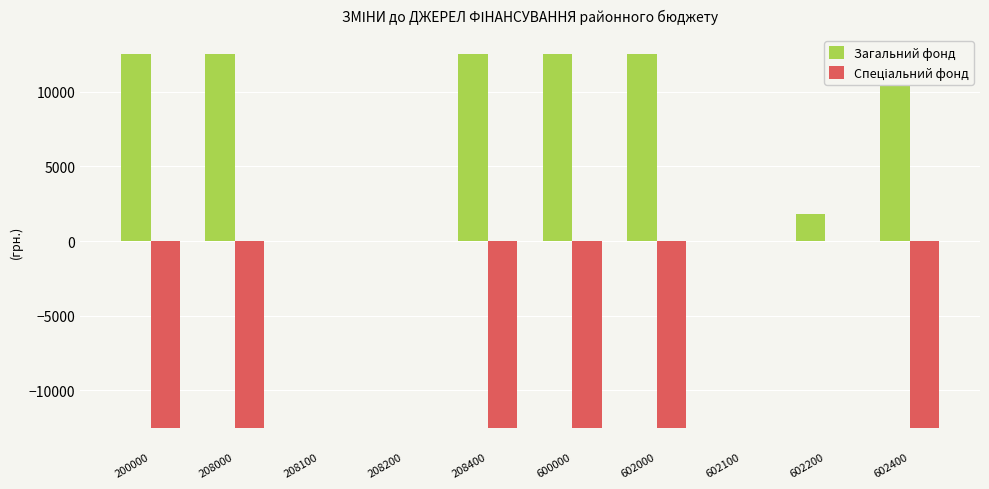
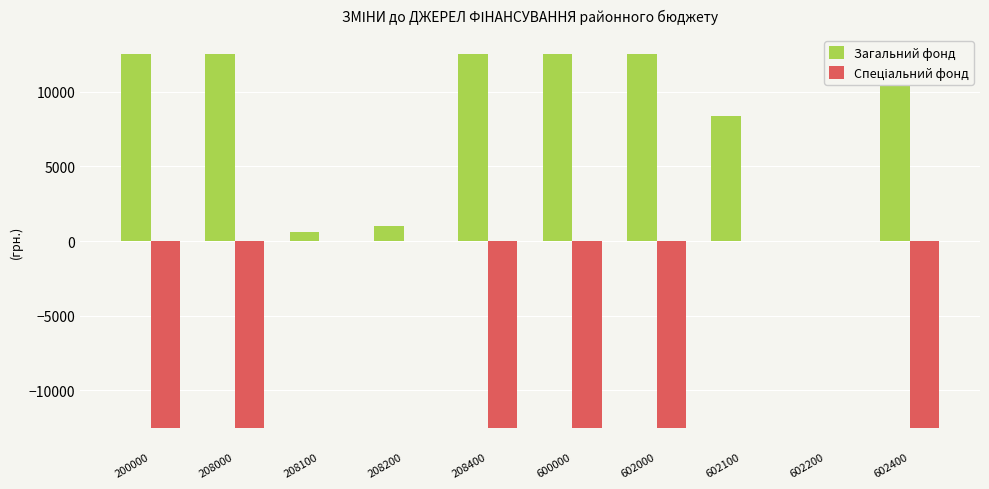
  {
    "Загальний фонд": {
      "200000": 12600,
      "208000": 12600,
-     "208100": 0,
-     "208200": 0,
+     "208100": 600,
+     "208200": 1000,
      "208400": 12600,
      "600000": 12600,
      "602000": 12600,
-     "602100": 0,
-     "602200": 1800
+     "602100": 8400,
+     "602200": 0
    },
    "Спеціальний фонд": {
      "200000": -12600,
      "208000": -12600,
      "208100": 0,
      "208200": 0,
      "208400": -12600,
      "600000": -12600,
      "602000": -12600,
      "602100": 0,
      "602200": 0,
      "602400": -12600
    }
  }
